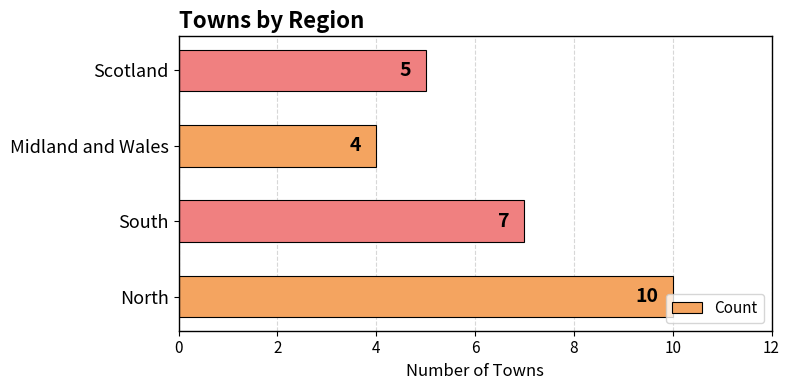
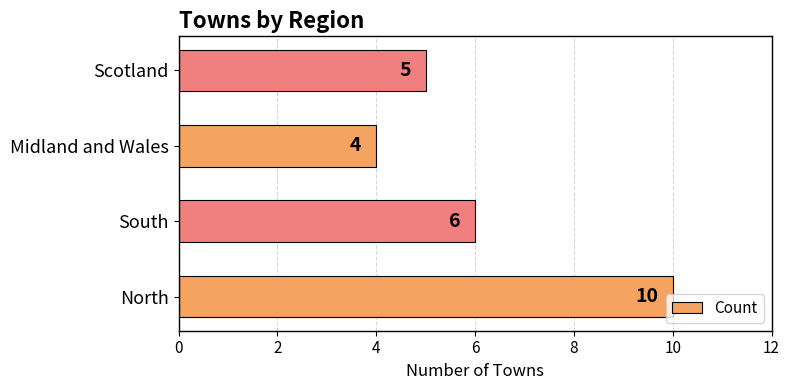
  {
    "Scotland": 5,
    "Midland and Wales": 4,
-   "South": 7
+   "South": 6
  }
